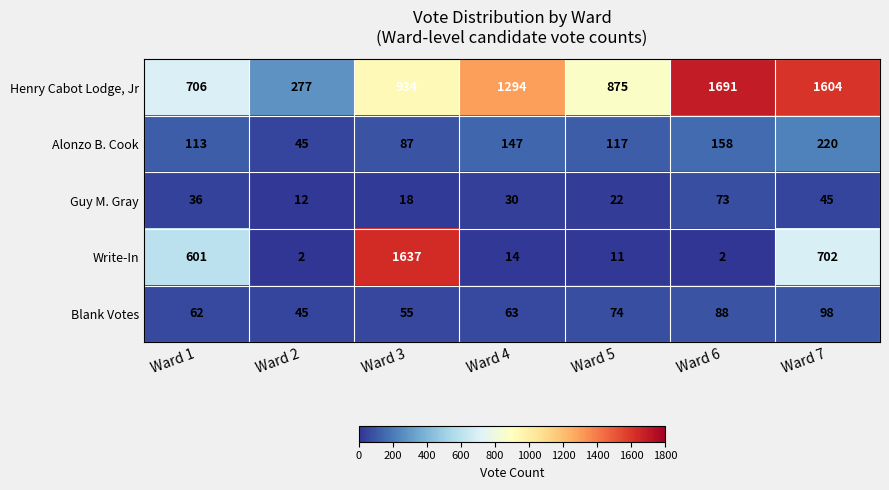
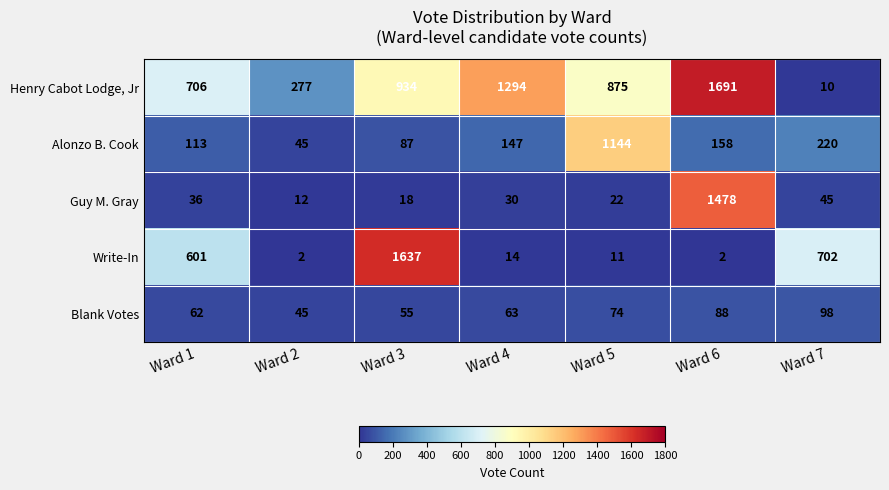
  {
    "Henry Cabot Lodge, Jr": {
      "Ward 1": 706,
      "Ward 2": 277,
      "Ward 3": 934,
      "Ward 4": 1294,
      "Ward 5": 875,
      "Ward 6": 1691,
-     "Ward 7": 1604
+     "Ward 7": 10
    },
    "Alonzo B. Cook": {
      "Ward 1": 113,
      "Ward 2": 45,
      "Ward 3": 87,
      "Ward 4": 147,
-     "Ward 5": 117,
+     "Ward 5": 1144,
      "Ward 6": 158,
      "Ward 7": 220
    },
    "Guy M. Gray": {
      "Ward 1": 36,
      "Ward 2": 12,
      "Ward 3": 18,
      "Ward 4": 30,
      "Ward 5": 22,
-     "Ward 6": 73,
+     "Ward 6": 1478,
      "Ward 7": 45
    },
    "Write-In": {
      "Ward 1": 601,
      "Ward 2": 2,
      "Ward 3": 1637,
      "Ward 4": 14,
      "Ward 5": 11,
      "Ward 6": 2,
      "Ward 7": 702
    },
    "Blank Votes": {
      "Ward 1": 62,
      "Ward 2": 45,
      "Ward 3": 55,
      "Ward 4": 63,
      "Ward 5": 74,
      "Ward 6": 88,
      "Ward 7": 98
    }
  }
